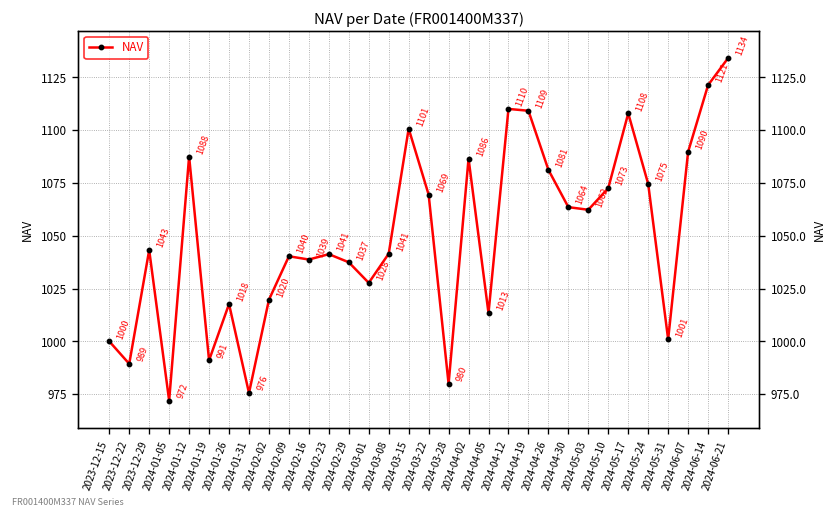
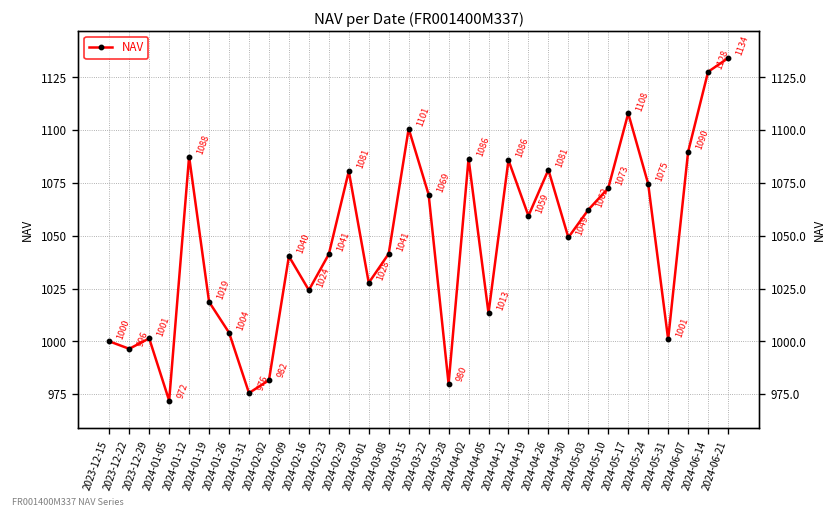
  {
    "2023-12-15": 1000,
-   "2023-12-22": 989,
-   "2023-12-29": 1043,
+   "2023-12-22": 996,
+   "2023-12-29": 1001,
    "2024-01-05": 972,
    "2024-01-12": 1088,
-   "2024-01-19": 991,
-   "2024-01-26": 1018,
+   "2024-01-19": 1019,
+   "2024-01-26": 1004,
    "2024-01-31": 976,
-   "2024-02-02": 1020,
+   "2024-02-02": 982,
    "2024-02-09": 1040,
-   "2024-02-16": 1039,
+   "2024-02-16": 1024,
    "2024-02-23": 1041,
-   "2024-02-29": 1037,
+   "2024-02-29": 1081,
    "2024-03-01": 1028,
    "2024-03-08": 1041,
    "2024-03-15": 1101,
    "2024-03-22": 1069,
    "2024-03-28": 980,
    "2024-04-02": 1086,
    "2024-04-05": 1013,
-   "2024-04-12": 1110,
-   "2024-04-19": 1109,
+   "2024-04-12": 1086,
+   "2024-04-19": 1059,
    "2024-04-26": 1081,
-   "2024-04-30": 1064,
+   "2024-04-30": 1049,
    "2024-05-10": 1073,
    "2024-05-17": 1108,
    "2024-05-24": 1075,
    "2024-05-31": 1001,
    "2024-06-07": 1090,
-   "2024-06-14": 1121,
+   "2024-06-14": 1128,
    "2024-06-21": 1134
  }
